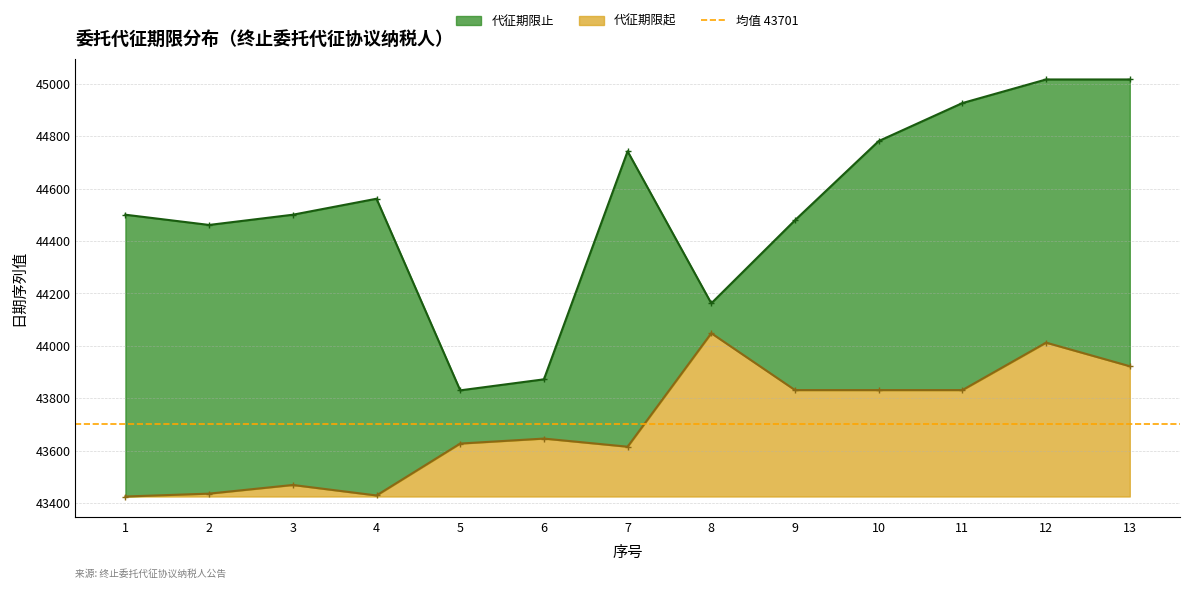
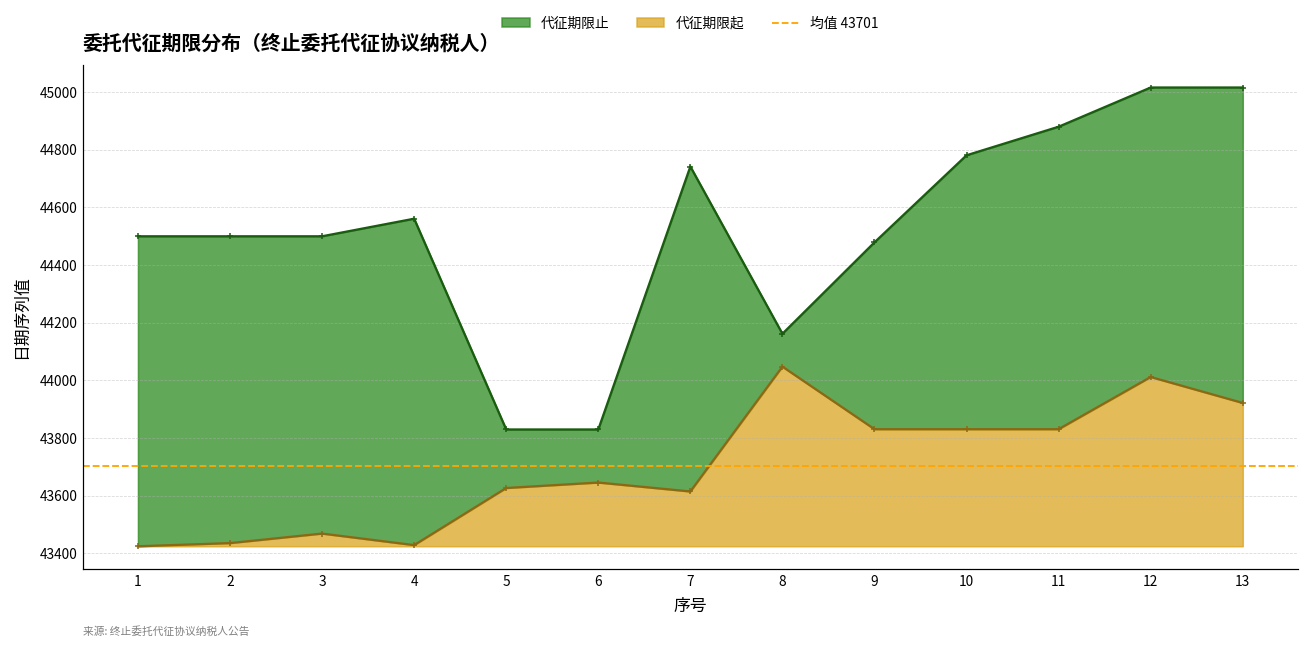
  {
    "代征期限止": {
      "1": 44500,
-     "2": 44460,
+     "2": 44500,
      "3": 44500,
      "4": 44560,
      "5": 43830,
-     "6": 43870,
+     "6": 43830,
      "7": 44740,
      "8": 44160,
      "9": 44480,
      "10": 44780,
-     "11": 44930,
+     "11": 44880,
      "12": 45020,
      "13": 45020
    },
    "代征期限起": {
      "1": 43430,
      "2": 43440,
      "3": 43470,
      "4": 43430,
      "5": 43630,
      "6": 43650,
      "7": 43620,
      "8": 44050,
      "9": 43830,
      "10": 43830,
      "11": 43830,
      "12": 44010,
      "13": 43920
    }
  }
